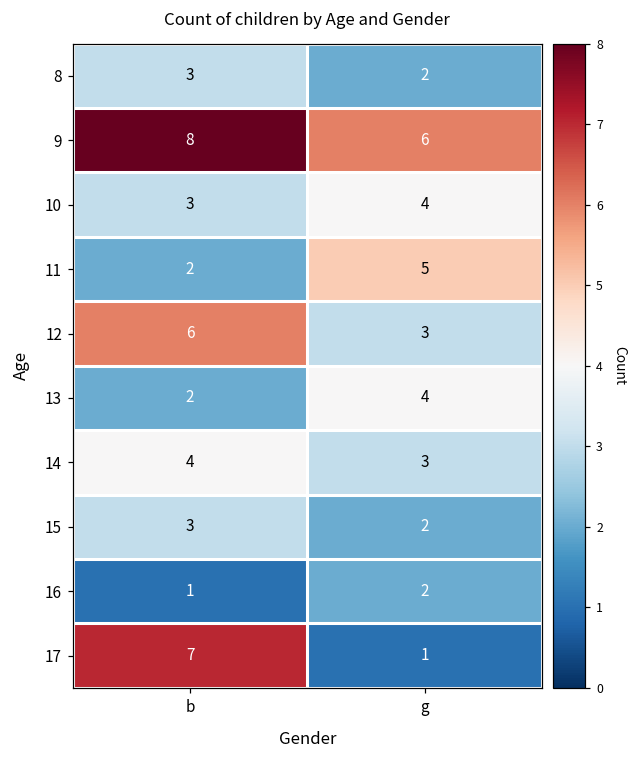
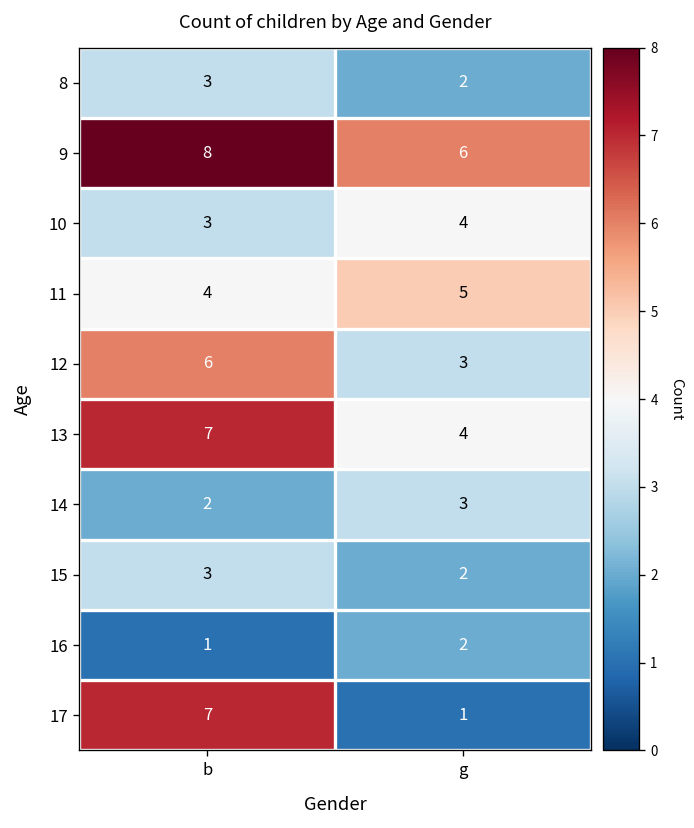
  {
    "8": {
      "b": 3,
      "g": 2
    },
    "9": {
      "b": 8,
      "g": 6
    },
    "10": {
      "b": 3,
      "g": 4
    },
    "11": {
-     "b": 2,
+     "b": 4,
      "g": 5
    },
    "12": {
      "b": 6,
      "g": 3
    },
    "13": {
-     "b": 2,
+     "b": 7,
      "g": 4
    },
    "14": {
-     "b": 4,
+     "b": 2,
      "g": 3
    },
    "15": {
      "b": 3,
      "g": 2
    },
    "16": {
      "b": 1,
      "g": 2
    },
    "17": {
      "b": 7,
      "g": 1
    }
  }
